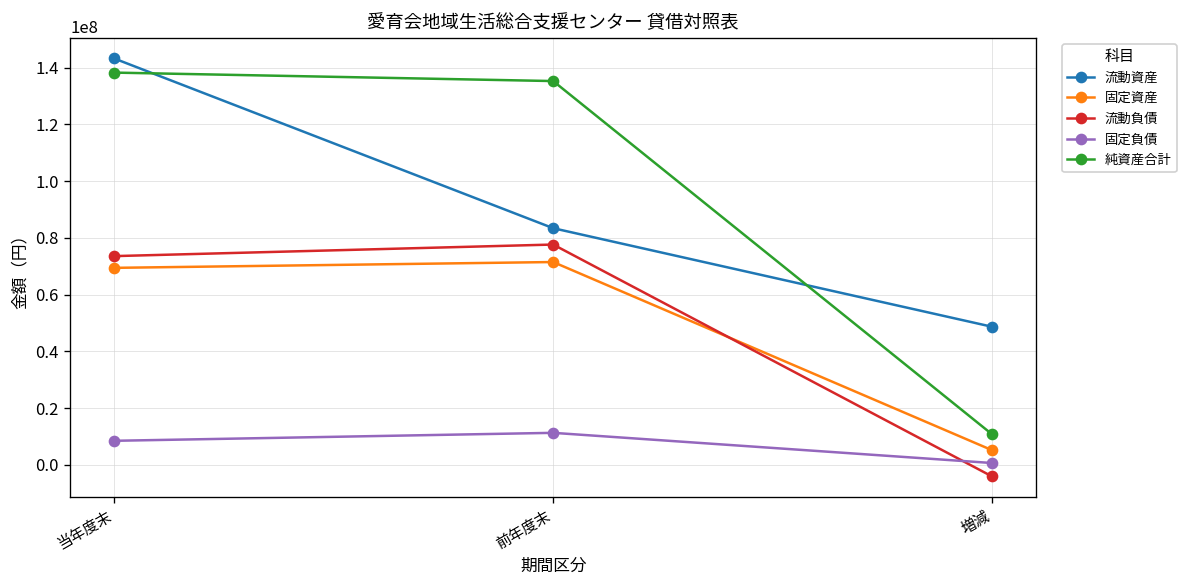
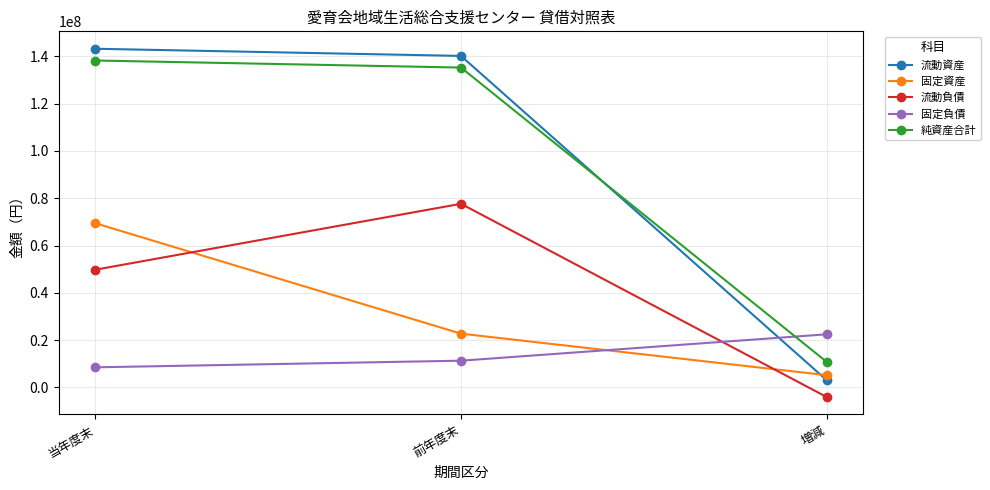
  {
    "流動資産": {
      "当年度末": 143000000,
-     "前年度末": 83000000,
-     "増減": 49000000
+     "前年度末": 140000000,
+     "増減": 3000000
    },
    "固定資産": {
      "当年度末": 69000000,
-     "前年度末": 71000000,
+     "前年度末": 23000000,
      "増減": 5000000
    },
    "流動負債": {
-     "当年度末": 74000000,
+     "当年度末": 50000000,
      "前年度末": 78000000,
      "増減": -4000000
    },
    "固定負債": {
      "当年度末": 8000000,
      "前年度末": 11000000,
-     "増減": 1000000
+     "増減": 22000000
    },
    "純資産合計": {
      "当年度末": 138000000,
      "前年度末": 135000000,
      "増減": 11000000
    }
  }
